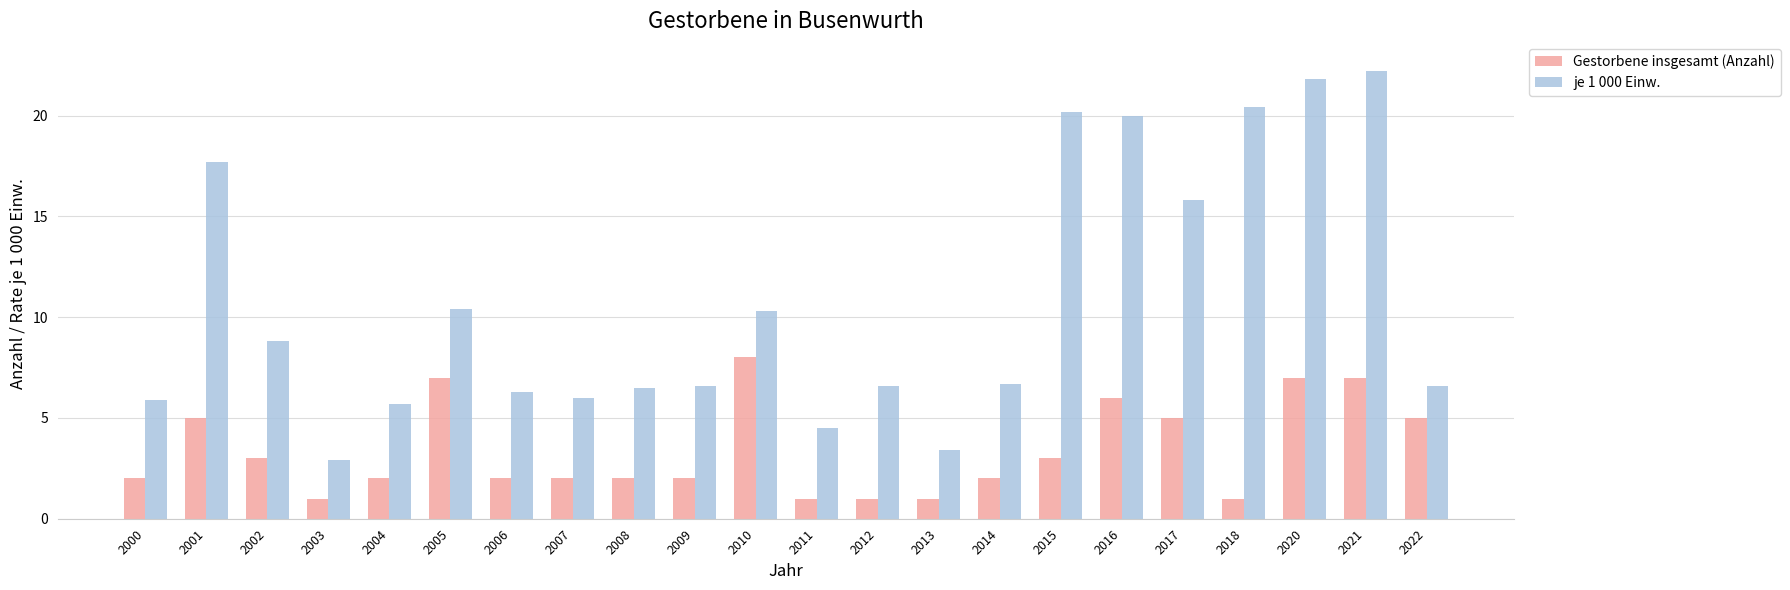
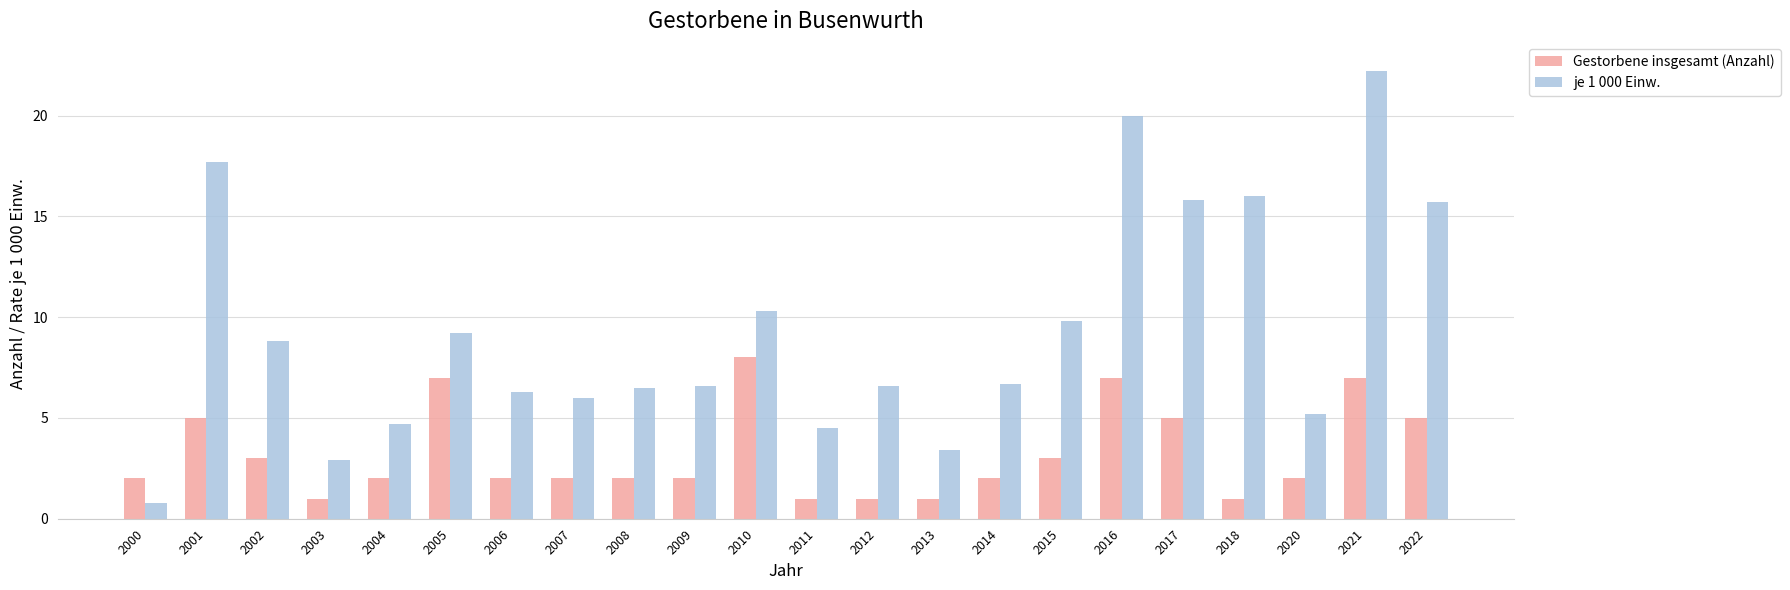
  {
    "Gestorbene insgesamt (Anzahl)": {
      "2000": 2,
      "2001": 5,
      "2002": 3,
      "2003": 1,
      "2004": 2,
      "2005": 7,
      "2006": 2,
      "2007": 2,
      "2008": 2,
      "2009": 2,
      "2010": 8,
      "2011": 1,
      "2012": 1,
      "2013": 1,
      "2014": 2,
      "2015": 3,
-     "2016": 6,
+     "2016": 7,
      "2017": 5,
      "2018": 1,
-     "2020": 7,
+     "2020": 2,
      "2021": 7,
      "2022": 5
    },
    "je 1 000 Einw.": {
-     "2000": 5.9,
+     "2000": 0.8,
      "2001": 17.7,
      "2002": 8.8,
      "2003": 2.9,
-     "2004": 5.7,
-     "2005": 10.4,
+     "2004": 4.7,
+     "2005": 9.2,
      "2006": 6.3,
      "2007": 6.0,
      "2008": 6.5,
      "2009": 6.6,
      "2010": 10.3,
      "2011": 4.5,
      "2012": 6.6,
      "2013": 3.4,
      "2014": 6.7,
-     "2015": 20.2,
+     "2015": 9.8,
      "2016": 20.0,
      "2017": 15.8,
-     "2018": 20.4,
-     "2020": 21.8,
+     "2018": 16.0,
+     "2020": 5.2,
      "2021": 22.2,
-     "2022": 6.6
+     "2022": 15.7
    }
  }
